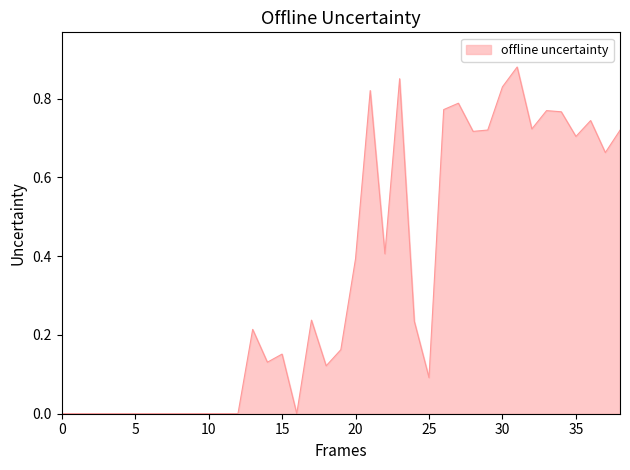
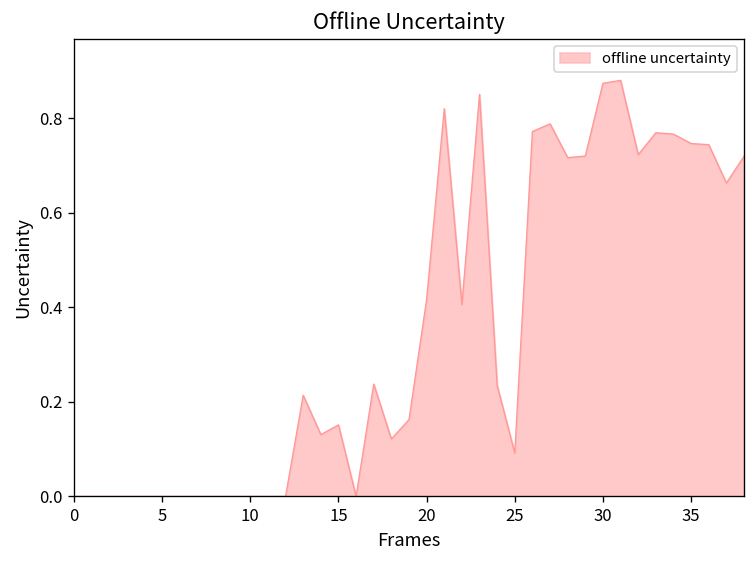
  {
    "0": 0.00,
    "5": 0.00,
    "10": 0.00,
    "15": 0.15,
-   "20": 0.39,
+   "20": 0.42,
    "25": 0.09,
-   "30": 0.83,
-   "35": 0.70
+   "30": 0.87,
+   "35": 0.75
  }
